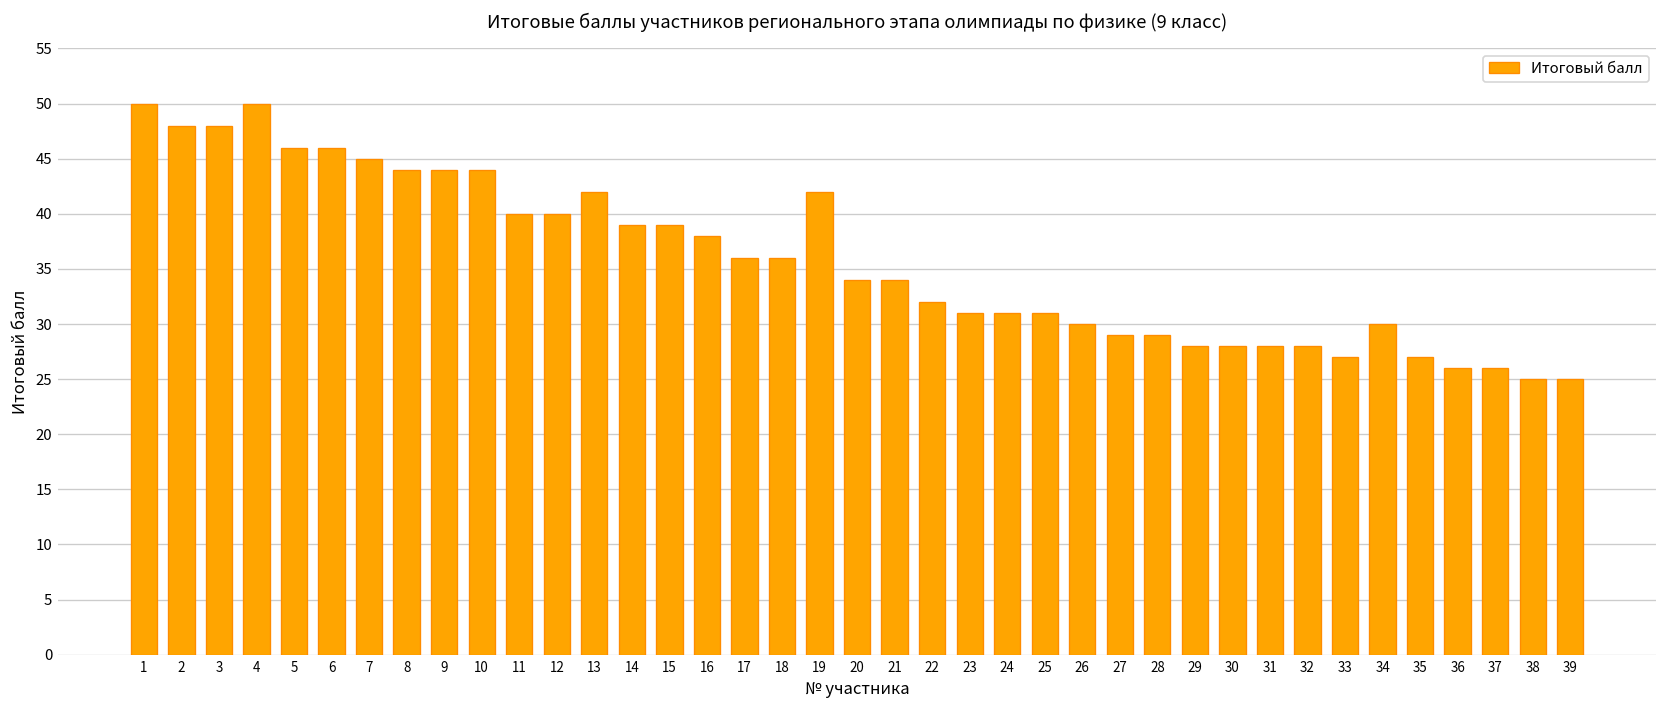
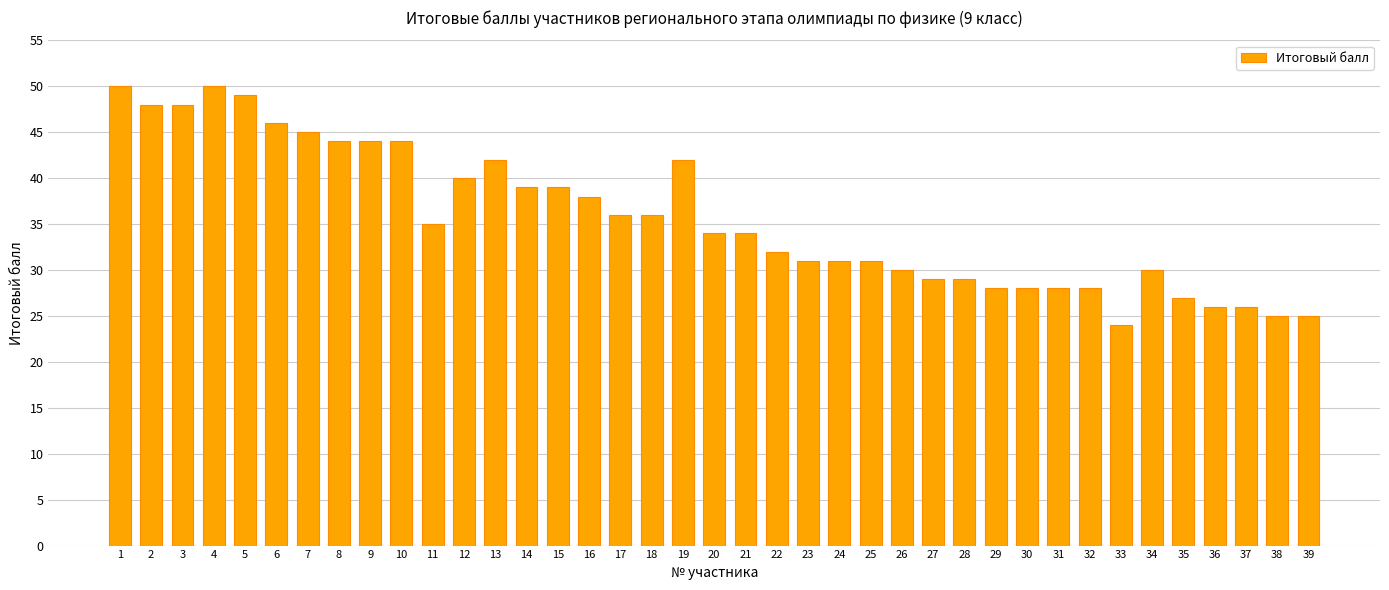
  {
    "1": 50,
    "2": 48,
    "3": 48,
    "4": 50,
-   "5": 46,
+   "5": 49,
    "6": 46,
    "7": 45,
    "8": 44,
    "9": 44,
    "10": 44,
-   "11": 40,
+   "11": 35,
    "12": 40,
    "13": 42,
    "14": 39,
    "15": 39,
    "16": 38,
    "17": 36,
    "18": 36,
    "19": 42,
    "20": 34,
    "21": 34,
    "22": 32,
    "23": 31,
    "24": 31,
    "25": 31,
    "26": 30,
    "27": 29,
    "28": 29,
    "29": 28,
    "30": 28,
    "31": 28,
    "32": 28,
-   "33": 27,
+   "33": 24,
    "34": 30,
    "35": 27,
    "36": 26,
    "37": 26,
    "38": 25,
    "39": 25
  }
